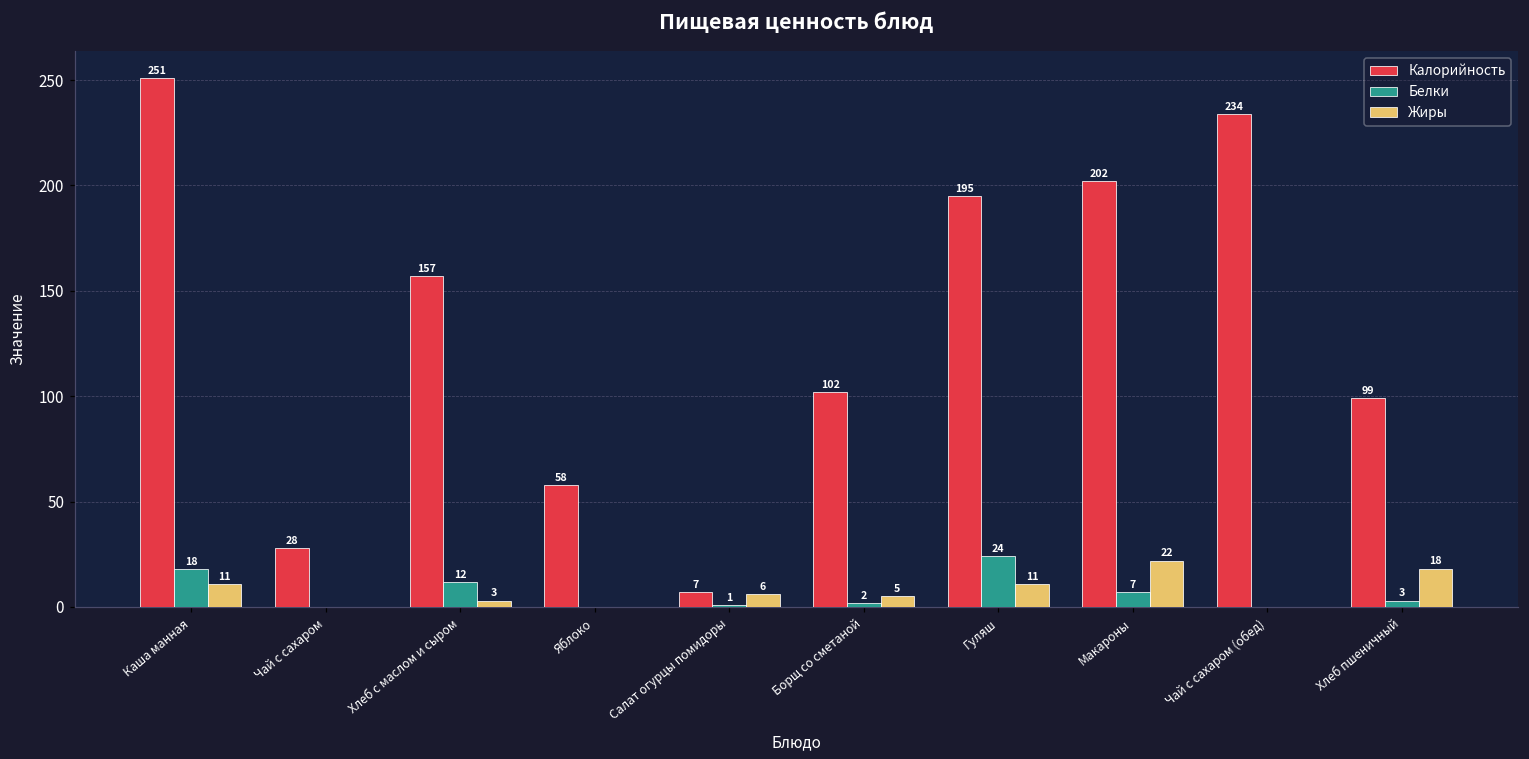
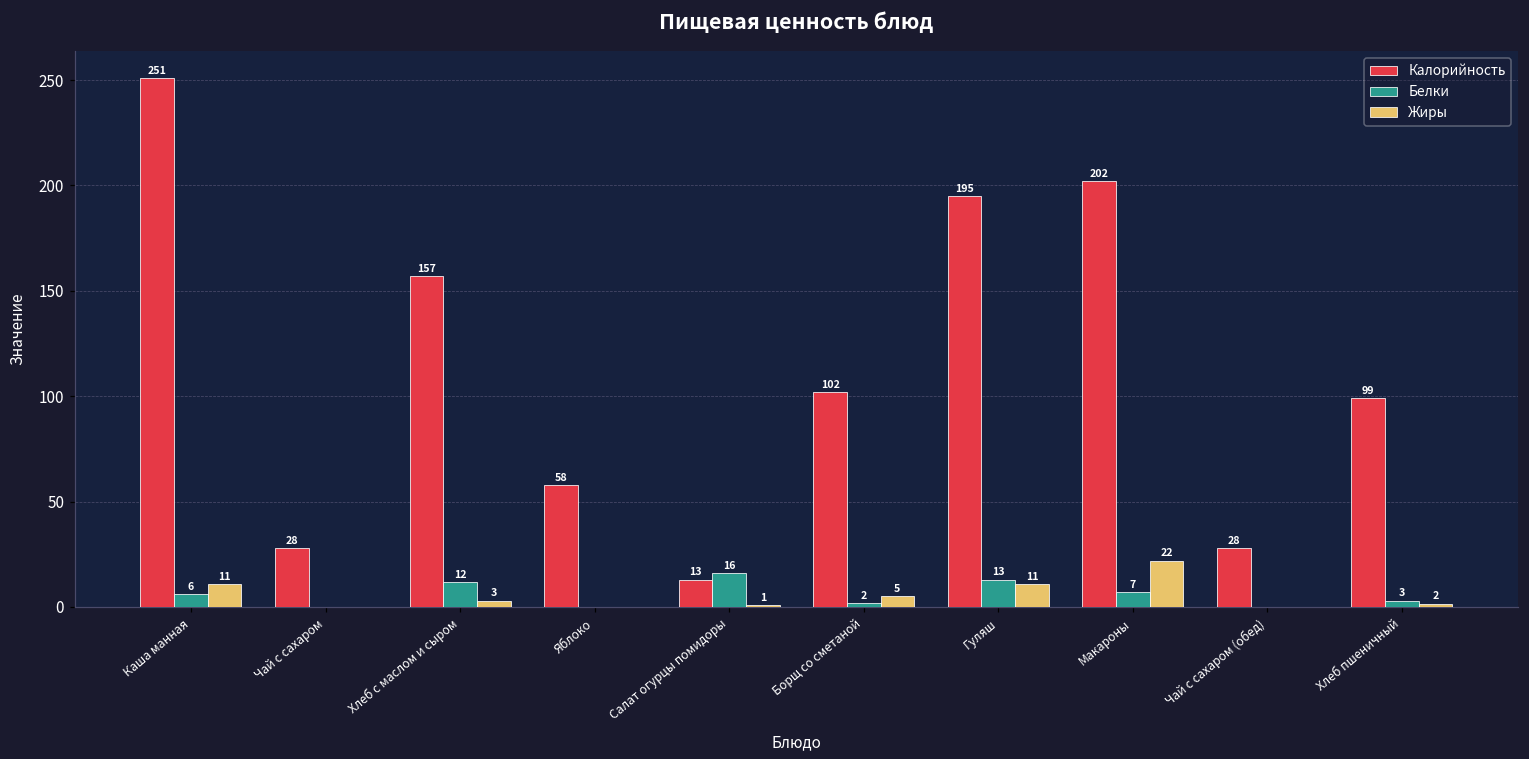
  {
    "Калорийность": {
      "Каша манная": 251,
      "Чай с сахаром": 28,
      "Хлеб с маслом и сыром": 157,
      "Яблоко": 58,
-     "Салат огурцы помидоры": 7,
+     "Салат огурцы помидоры": 13,
      "Борщ со сметаной": 102,
      "Гуляш": 195,
      "Макароны": 202,
-     "Чай с сахаром (обед)": 234,
+     "Чай с сахаром (обед)": 28,
      "Хлеб пшеничный": 99
    },
    "Белки": {
-     "Каша манная": 18,
+     "Каша манная": 6,
      "Хлеб с маслом и сыром": 12,
-     "Салат огурцы помидоры": 1,
+     "Салат огурцы помидоры": 16,
      "Борщ со сметаной": 2,
-     "Гуляш": 24,
+     "Гуляш": 13,
      "Макароны": 7,
      "Хлеб пшеничный": 3
    },
    "Жиры": {
      "Каша манная": 11,
      "Хлеб с маслом и сыром": 3,
-     "Салат огурцы помидоры": 6,
+     "Салат огурцы помидоры": 1,
      "Борщ со сметаной": 5,
      "Гуляш": 11,
      "Макароны": 22,
-     "Хлеб пшеничный": 18
+     "Хлеб пшеничный": 2
    }
  }
